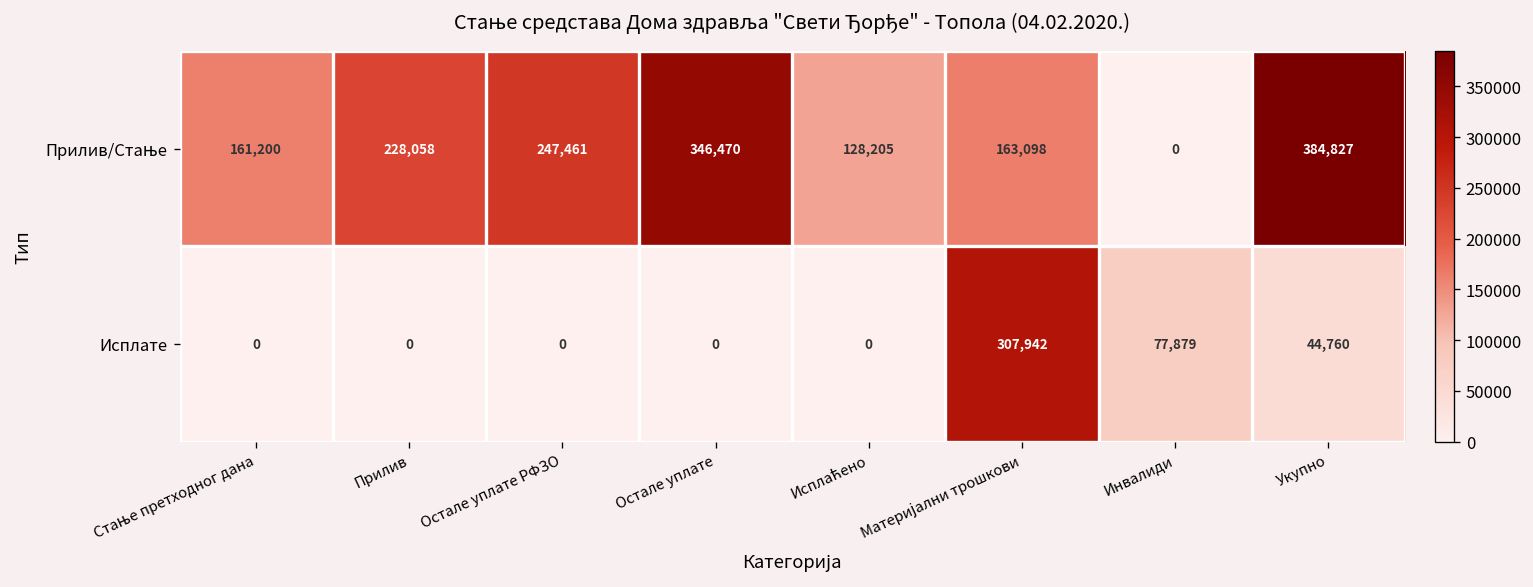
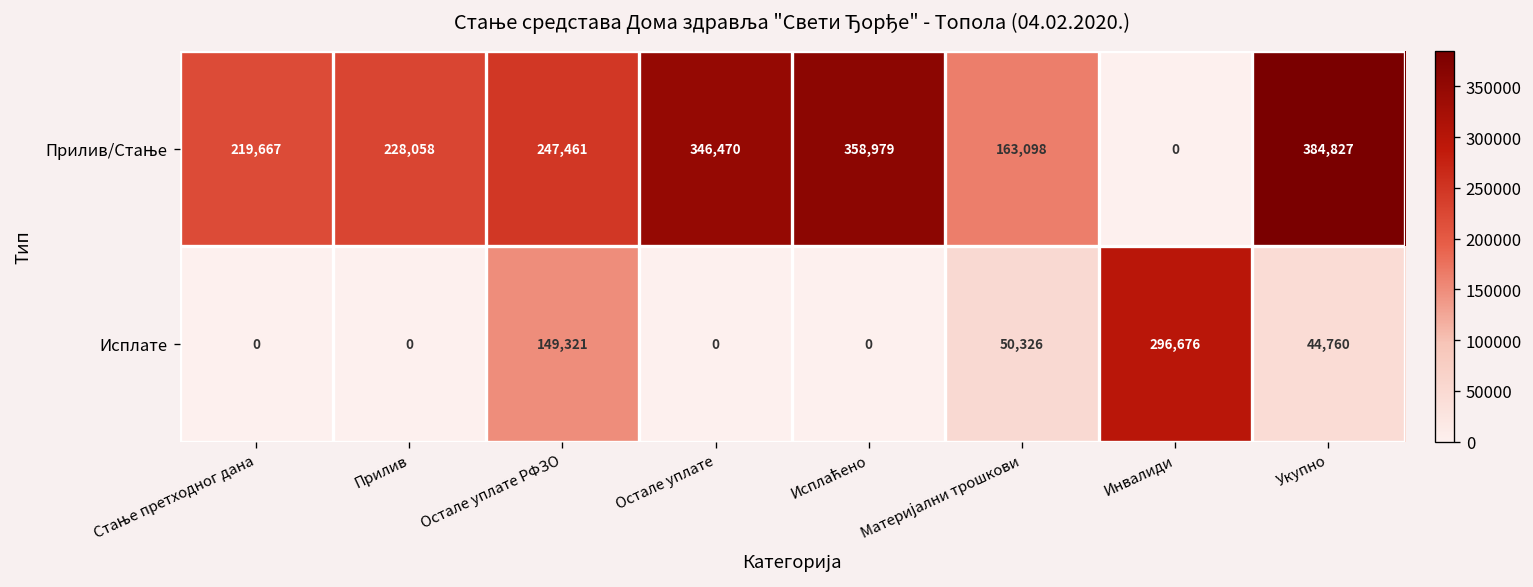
  {
    "Прилив/Стање": {
-     "Стање претходног дана": "161,200",
+     "Стање претходног дана": "219,667",
      "Прилив": "228,058",
      "Остале уплате РФЗО": "247,461",
      "Остале уплате": "346,470",
-     "Исплаћено": "128,205",
+     "Исплаћено": "358,979",
      "Материјални трошкови": "163,098",
      "Инвалиди": "0",
      "Укупно": "384,827"
    },
    "Исплате": {
      "Стање претходног дана": "0",
      "Прилив": "0",
-     "Остале уплате РФЗО": "0",
+     "Остале уплате РФЗО": "149,321",
      "Остале уплате": "0",
      "Исплаћено": "0",
-     "Материјални трошкови": "307,942",
-     "Инвалиди": "77,879",
+     "Материјални трошкови": "50,326",
+     "Инвалиди": "296,676",
      "Укупно": "44,760"
    }
  }
